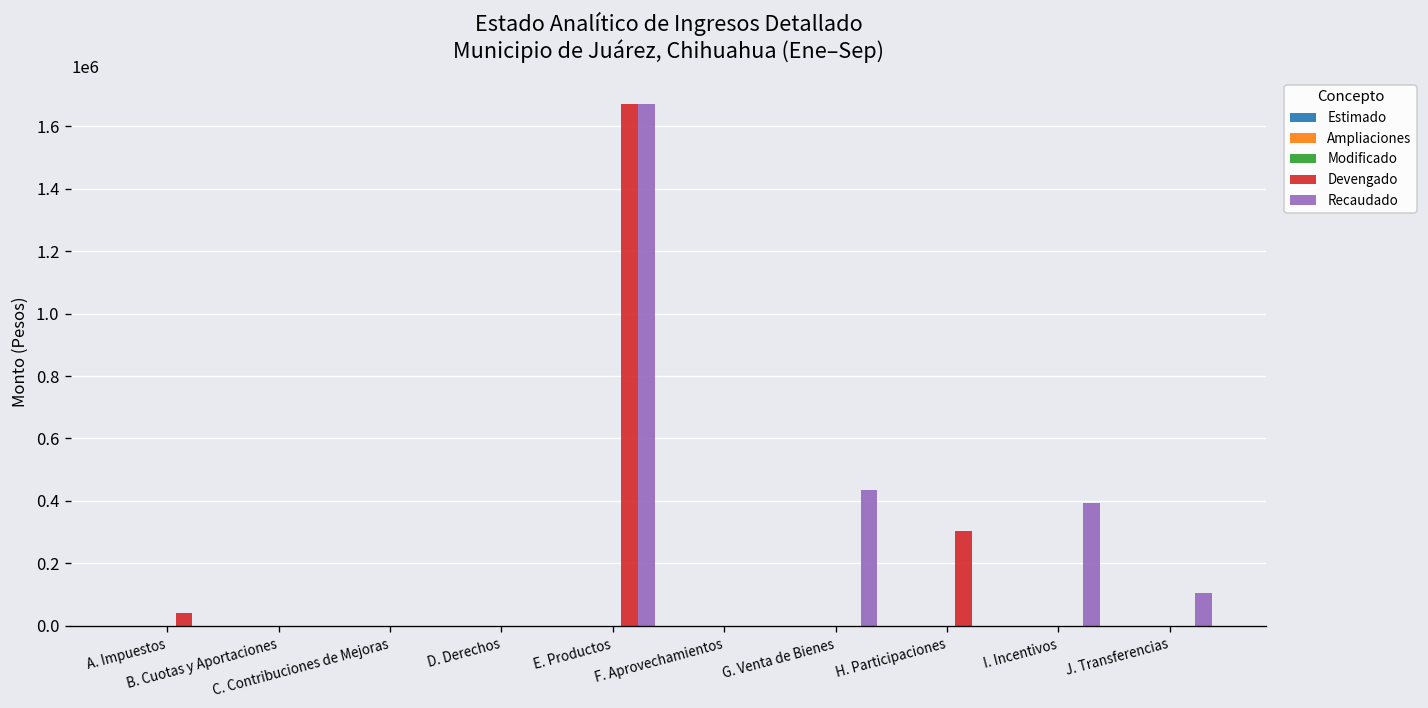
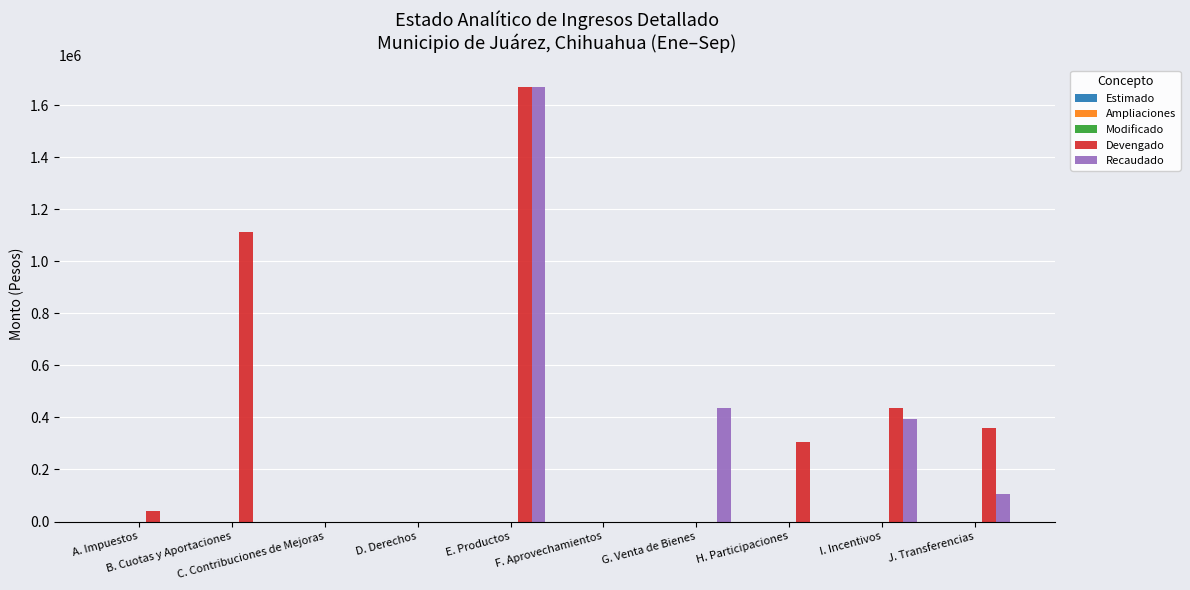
  {
    "Estimado": {
      "A. Impuestos": 0,
      "B. Cuotas y Aportaciones": 0,
      "C. Contribuciones de Mejoras": 0,
      "D. Derechos": 0,
      "E. Productos": 0,
      "F. Aprovechamientos": 0,
      "G. Venta de Bienes": 0,
      "H. Participaciones": 0,
      "I. Incentivos": 0,
      "J. Transferencias": 0
    },
    "Ampliaciones": {
      "A. Impuestos": 0,
      "B. Cuotas y Aportaciones": 0,
      "C. Contribuciones de Mejoras": 0,
      "D. Derechos": 0,
      "E. Productos": 0,
      "F. Aprovechamientos": 0,
      "G. Venta de Bienes": 0,
      "H. Participaciones": 0,
      "I. Incentivos": 0,
      "J. Transferencias": 0
    },
    "Modificado": {
      "A. Impuestos": 0,
      "B. Cuotas y Aportaciones": 0,
      "C. Contribuciones de Mejoras": 0,
      "D. Derechos": 0,
      "E. Productos": 0,
      "F. Aprovechamientos": 0,
      "G. Venta de Bienes": 0,
      "H. Participaciones": 0,
      "I. Incentivos": 0,
      "J. Transferencias": 0
    },
    "Devengado": {
      "A. Impuestos": 40000,
-     "B. Cuotas y Aportaciones": 0,
+     "B. Cuotas y Aportaciones": 1110000,
      "C. Contribuciones de Mejoras": 0,
      "D. Derechos": 0,
      "E. Productos": 1670000,
      "F. Aprovechamientos": 0,
      "G. Venta de Bienes": 0,
      "H. Participaciones": 300000,
-     "I. Incentivos": 0,
-     "J. Transferencias": 0
+     "I. Incentivos": 440000,
+     "J. Transferencias": 360000
    },
    "Recaudado": {
      "A. Impuestos": 0,
      "B. Cuotas y Aportaciones": 0,
      "C. Contribuciones de Mejoras": 0,
      "D. Derechos": 0,
      "E. Productos": 1670000,
      "F. Aprovechamientos": 0,
      "G. Venta de Bienes": 440000,
      "H. Participaciones": 0,
      "I. Incentivos": 390000,
      "J. Transferencias": 110000
    }
  }
